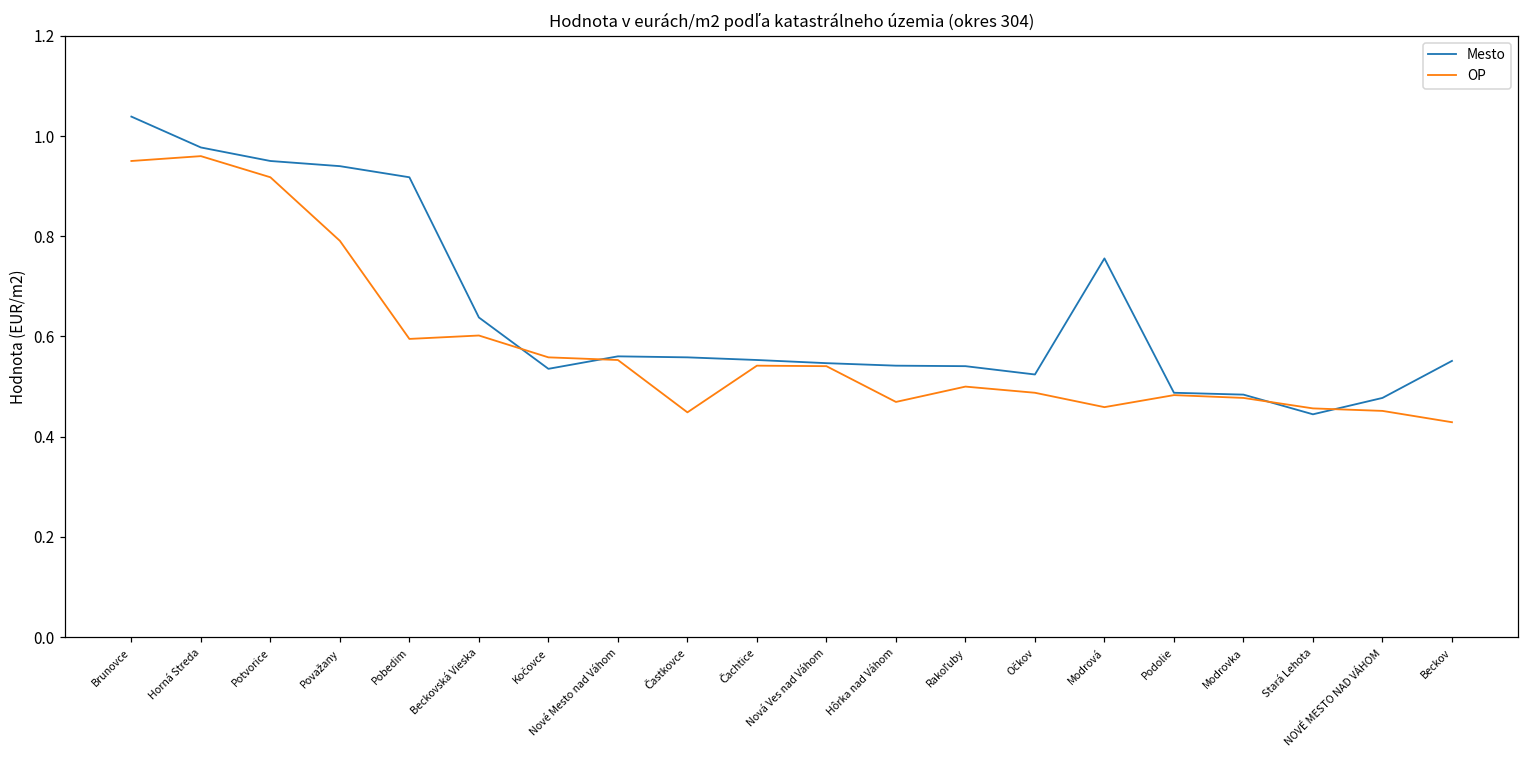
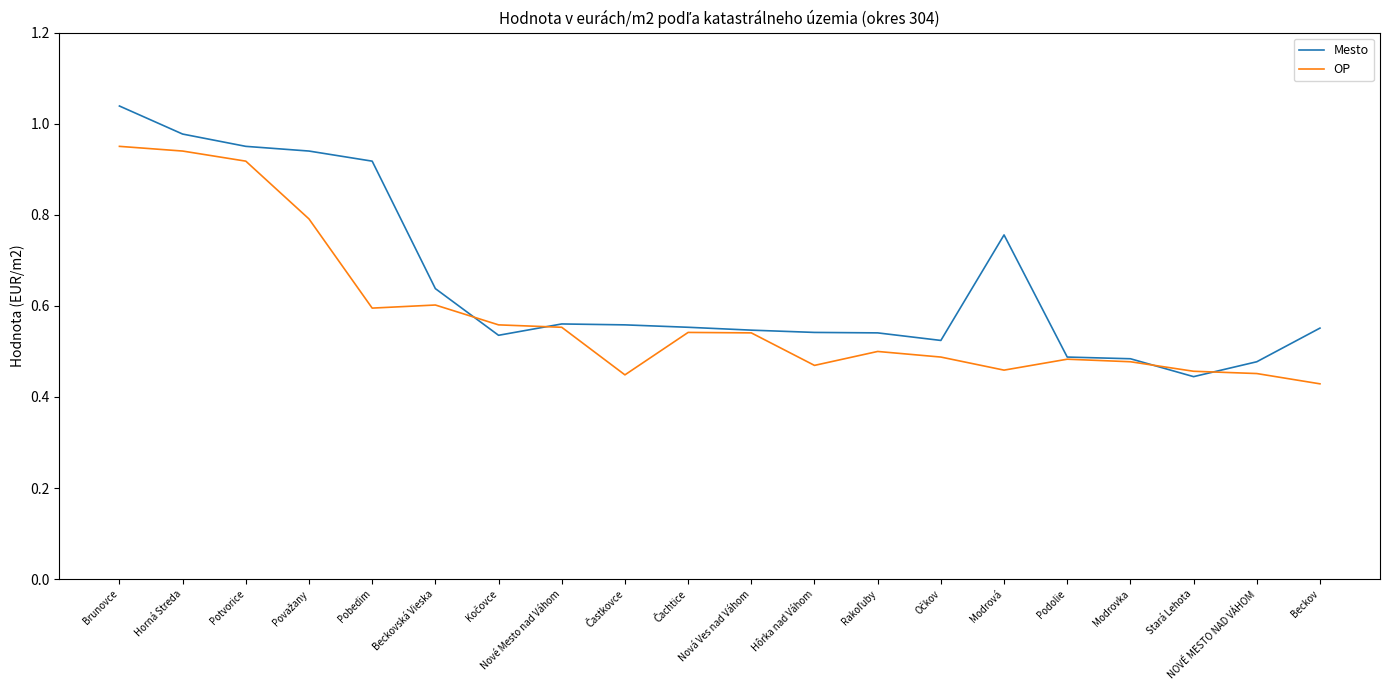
  {
    "Mesto": {
      "Brunovce": 1.04,
      "Horná Streda": 0.98,
      "Potvorice": 0.95,
      "Považany": 0.94,
      "Pobedim": 0.92,
      "Beckovská Vieska": 0.64,
      "Kočovce": 0.54,
      "Nové Mesto nad Váhom": 0.56,
      "Častkovce": 0.56,
      "Čachtice": 0.55,
      "Nová Ves nad Váhom": 0.55,
      "Hôrka nad Váhom": 0.54,
      "Rakoľuby": 0.54,
      "Očkov": 0.52,
      "Modrová": 0.76,
      "Modrovka": 0.48,
      "Stará Lehota": 0.44,
      "NOVÉ MESTO NAD VÁHOM": 0.48,
      "Beckov": 0.55
    },
    "OP": {
      "Brunovce": 0.95,
-     "Horná Streda": 0.96,
+     "Horná Streda": 0.94,
      "Potvorice": 0.92,
      "Považany": 0.79,
      "Pobedim": 0.60,
      "Beckovská Vieska": 0.60,
      "Kočovce": 0.56,
      "Nové Mesto nad Váhom": 0.55,
      "Častkovce": 0.45,
      "Čachtice": 0.54,
      "Nová Ves nad Váhom": 0.54,
      "Hôrka nad Váhom": 0.47,
      "Rakoľuby": 0.50,
      "Očkov": 0.49,
      "Modrová": 0.46,
      "Modrovka": 0.48,
      "Stará Lehota": 0.46,
      "NOVÉ MESTO NAD VÁHOM": 0.45,
      "Beckov": 0.43
    }
  }
